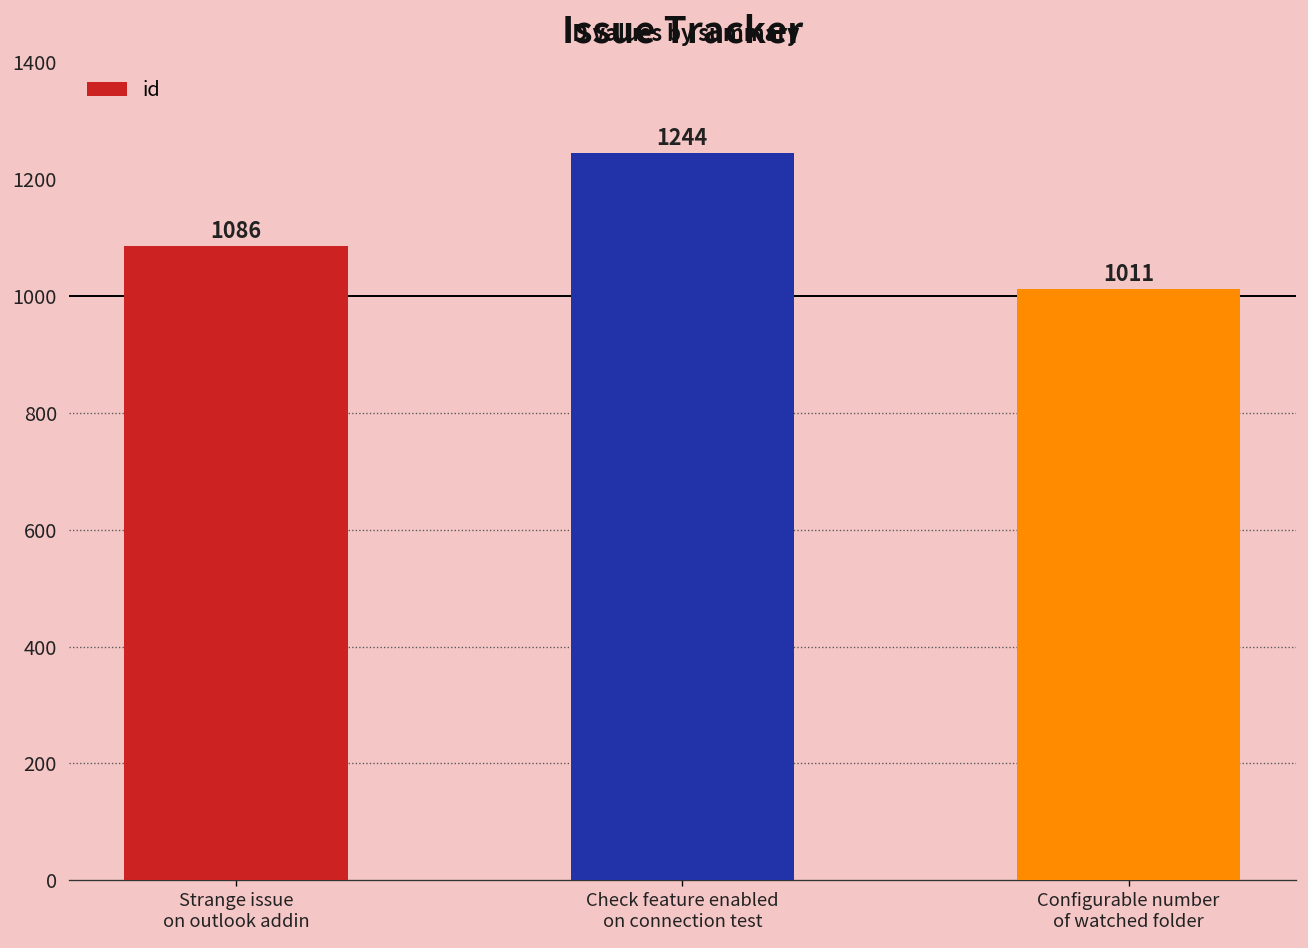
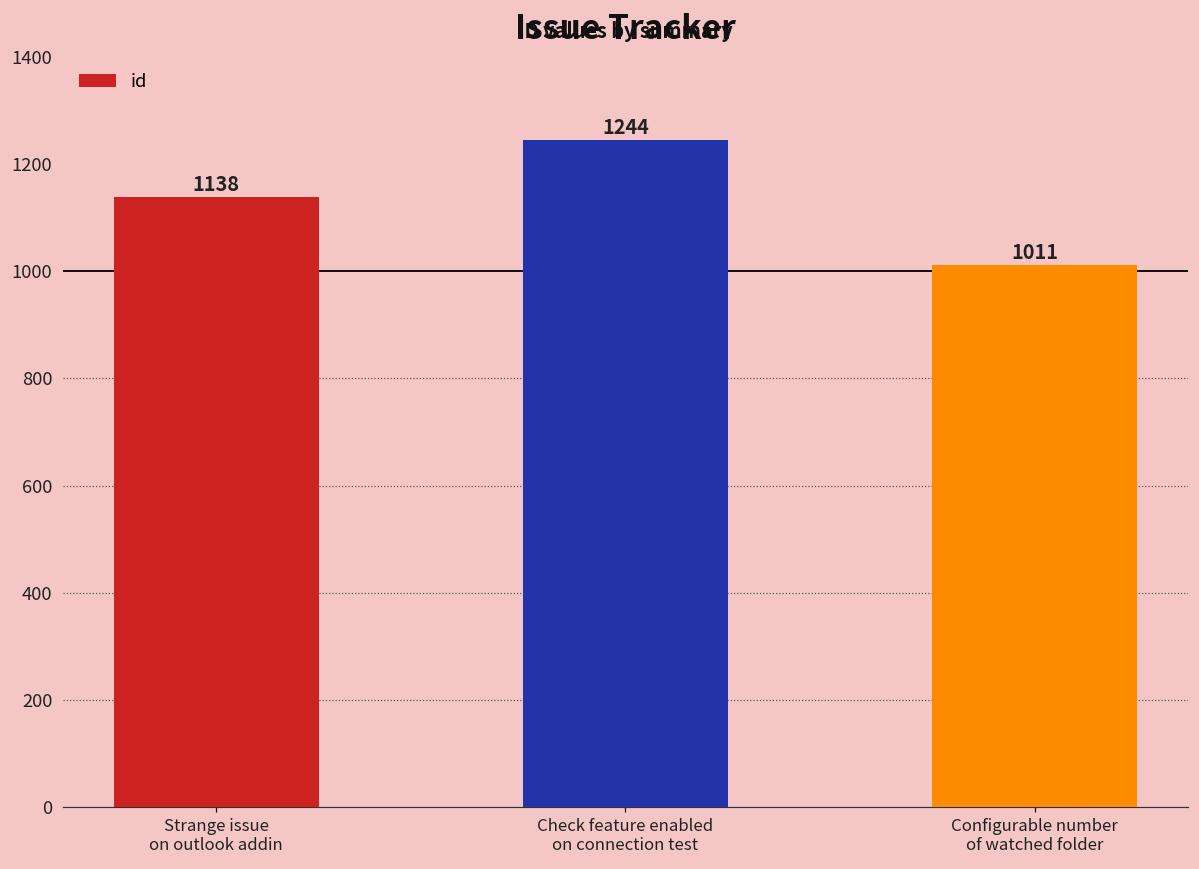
  {
-   "Strange issue on outlook addin": 1086,
+   "Strange issue on outlook addin": 1138,
    "Check feature enabled on connection test": 1244,
    "Configurable number of watched folder": 1011
  }
